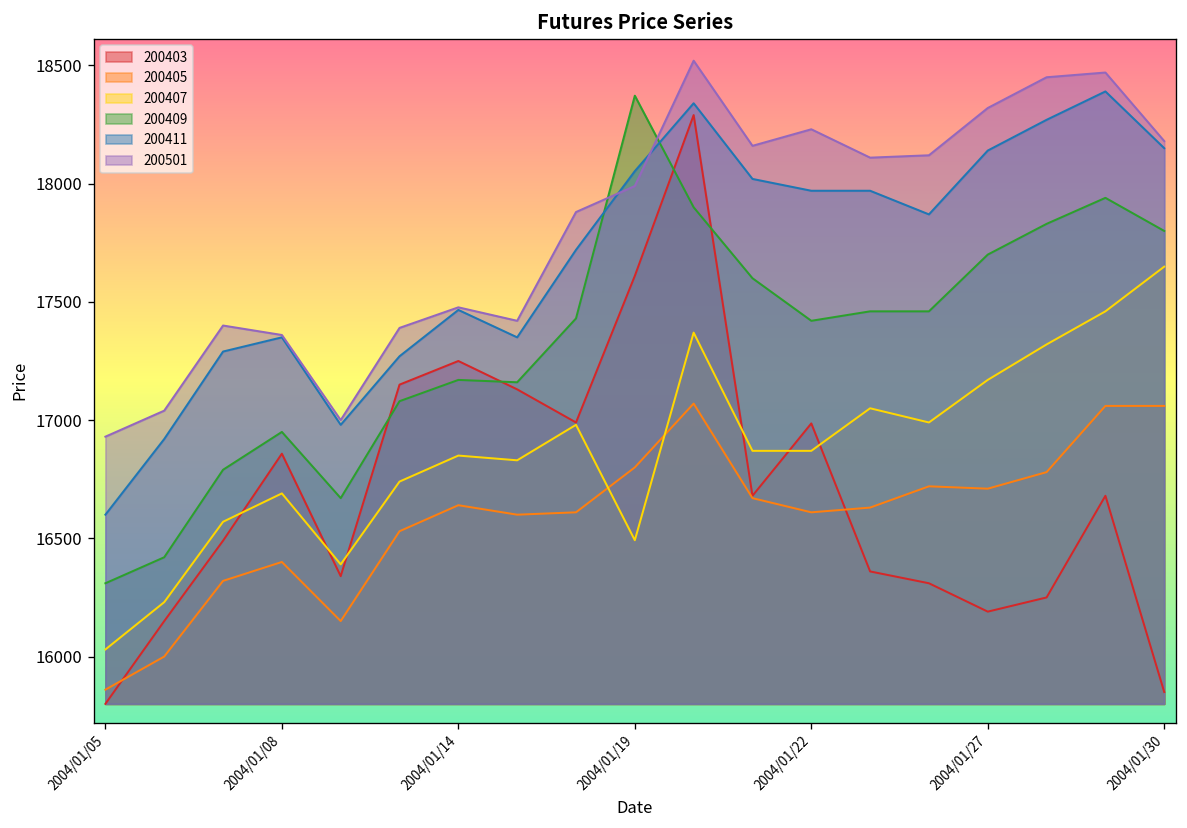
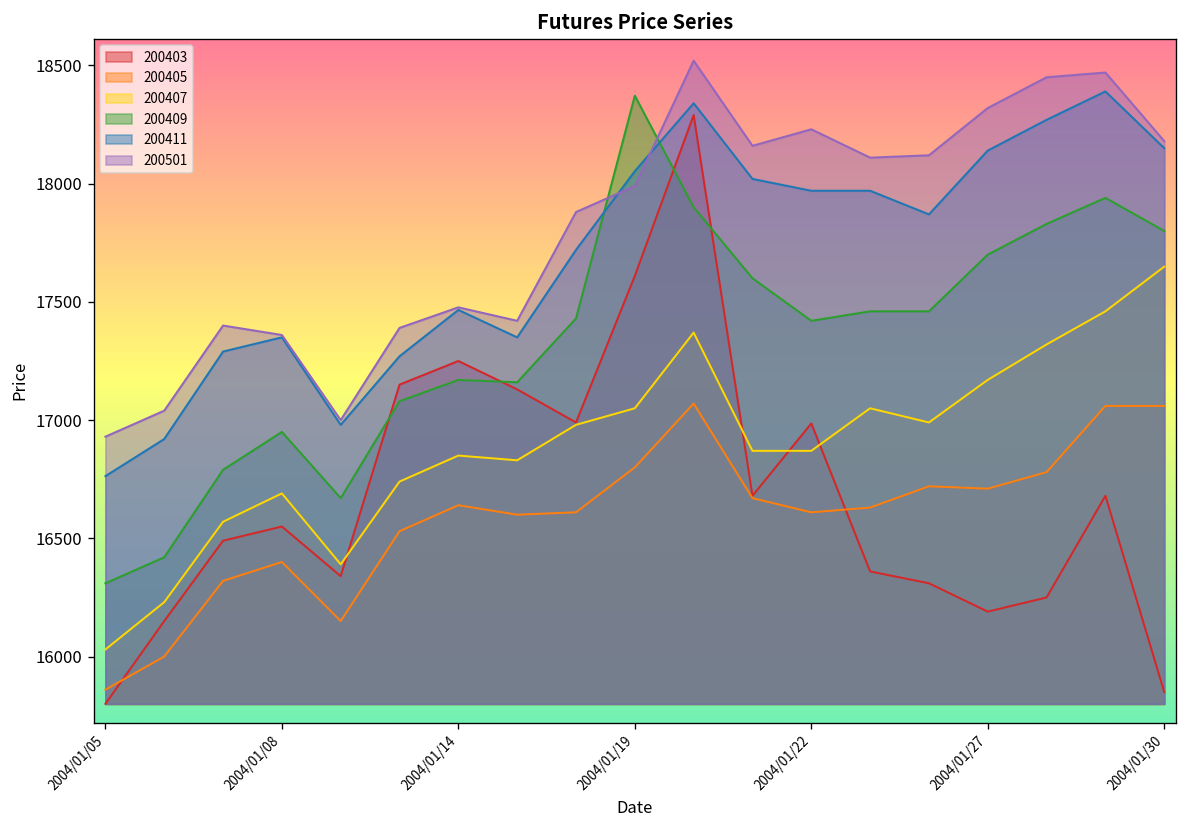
  {
    "200403": {
      "2004/01/05": 15800,
-     "2004/01/08": 16860,
+     "2004/01/08": 16550,
      "2004/01/14": 17250,
      "2004/01/19": 17610,
      "2004/01/22": 16990,
      "2004/01/27": 16190,
      "2004/01/30": 15850
    },
    "200405": {
      "2004/01/05": 15860,
      "2004/01/08": 16400,
      "2004/01/14": 16640,
      "2004/01/19": 16800,
      "2004/01/22": 16610,
      "2004/01/27": 16710,
      "2004/01/30": 17060
    },
    "200407": {
      "2004/01/05": 16030,
      "2004/01/08": 16690,
      "2004/01/14": 16850,
-     "2004/01/19": 16490,
+     "2004/01/19": 17050,
      "2004/01/22": 16870,
      "2004/01/27": 17170,
      "2004/01/30": 17650
    },
    "200409": {
      "2004/01/05": 16310,
      "2004/01/08": 16950,
      "2004/01/14": 17170,
      "2004/01/19": 18370,
      "2004/01/22": 17420,
      "2004/01/27": 17700,
      "2004/01/30": 17800
    },
    "200411": {
-     "2004/01/05": 16600,
+     "2004/01/05": 16760,
      "2004/01/19": 18050,
      "2004/01/22": 17970,
      "2004/01/27": 18140,
      "2004/01/30": 18150
    },
    "200501": {
      "2004/01/05": 16930,
      "2004/01/19": 17990,
      "2004/01/22": 18230,
      "2004/01/27": 18320,
      "2004/01/30": 18180
    }
  }
